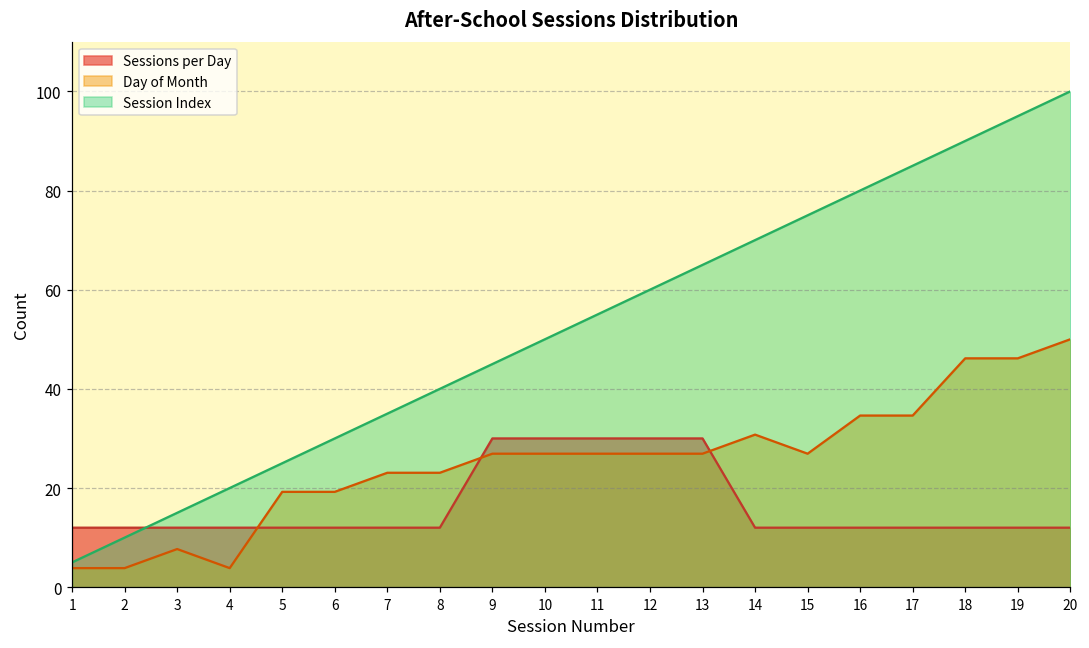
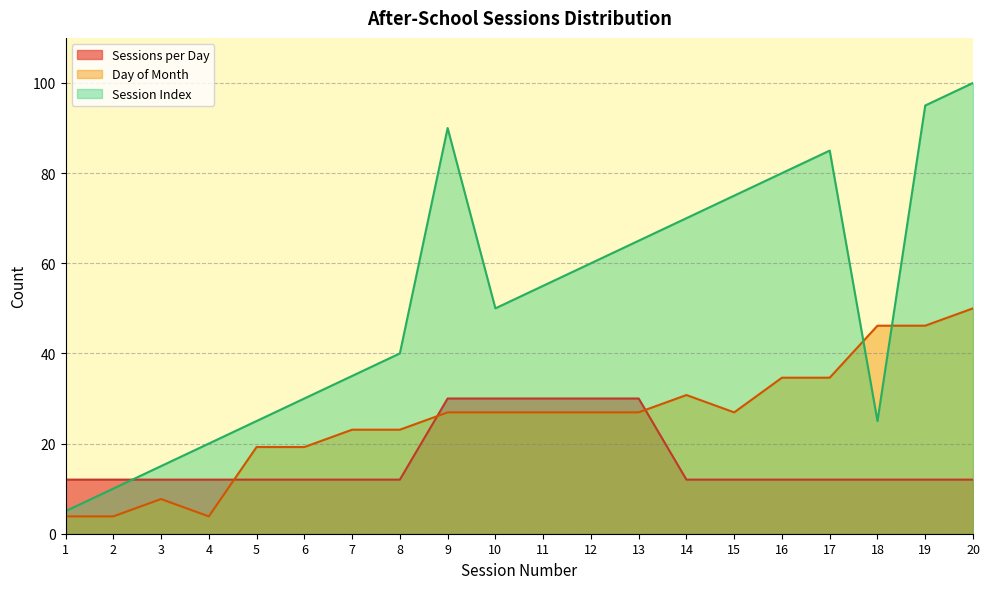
  {
    "Sessions per Day": {
      "1": 12,
      "2": 12,
      "3": 12,
      "4": 12,
      "5": 12,
      "6": 12,
      "7": 12,
      "8": 12,
      "9": 30,
      "10": 30,
      "11": 30,
      "12": 30,
      "13": 30,
      "14": 12,
      "15": 12,
      "16": 12,
      "17": 12,
      "18": 12,
      "19": 12,
      "20": 12
    },
    "Day of Month": {
      "1": 4,
      "2": 4,
      "3": 8,
      "4": 4,
      "5": 19,
      "6": 19,
      "7": 23,
      "8": 23,
      "9": 27,
      "10": 27,
      "11": 27,
      "12": 27,
      "13": 27,
      "14": 31,
      "15": 27,
      "16": 35,
      "17": 35,
      "18": 46,
      "19": 46,
      "20": 50
    },
    "Session Index": {
      "1": 5,
      "2": 10,
      "3": 15,
      "4": 20,
      "5": 25,
      "6": 30,
      "7": 35,
      "8": 40,
-     "9": 45,
+     "9": 90,
      "10": 50,
      "11": 55,
      "12": 60,
      "13": 65,
      "14": 70,
      "15": 75,
      "16": 80,
      "17": 85,
-     "18": 90,
+     "18": 25,
      "19": 95,
      "20": 100
    }
  }
